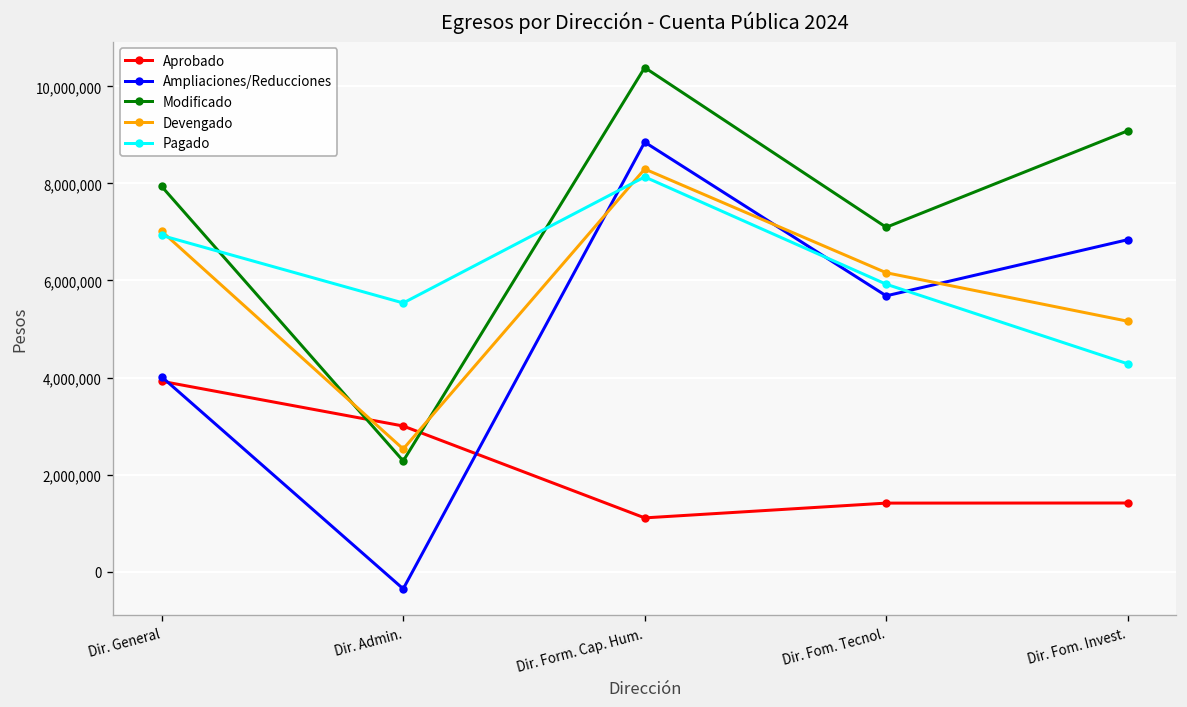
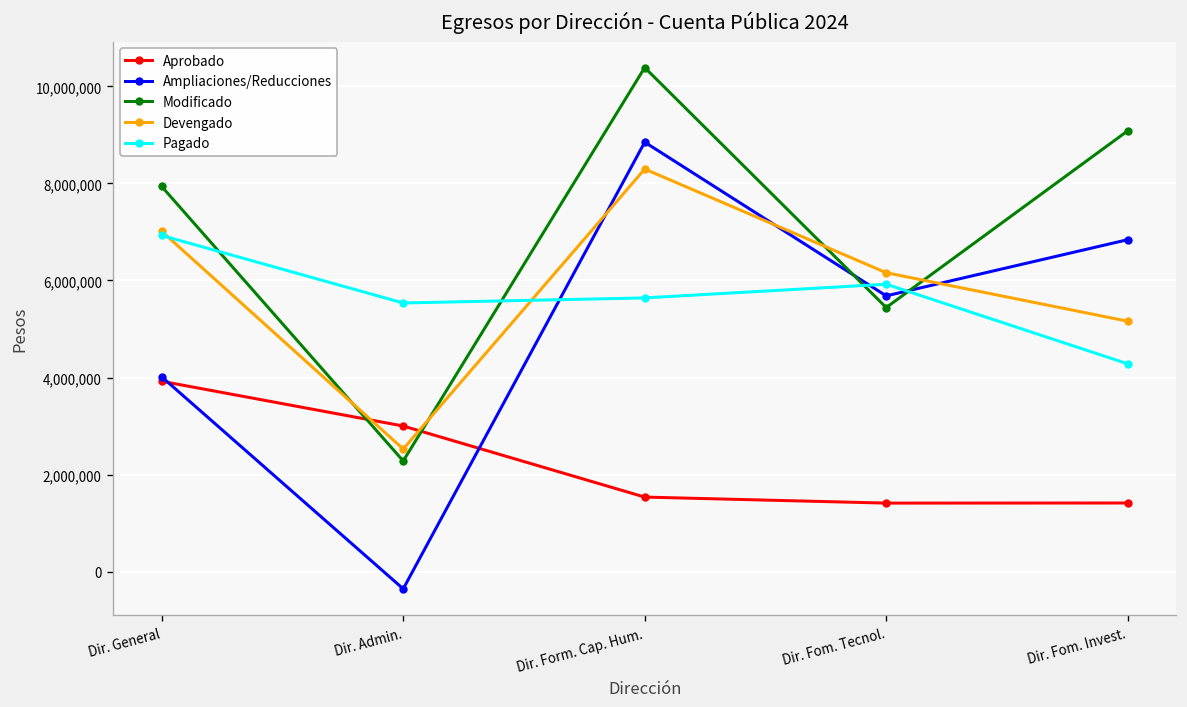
  {
    "Aprobado": {
      "Dir. General": "3,900,000",
      "Dir. Admin.": "3,000,000",
-     "Dir. Form. Cap. Hum.": "1,100,000",
+     "Dir. Form. Cap. Hum.": "1,500,000",
      "Dir. Fom. Tecnol.": "1,400,000",
      "Dir. Fom. Invest.": "1,400,000"
    },
    "Ampliaciones/Reducciones": {
      "Dir. General": "4,000,000",
      "Dir. Admin.": "-400,000",
      "Dir. Form. Cap. Hum.": "8,800,000",
      "Dir. Fom. Tecnol.": "5,700,000",
      "Dir. Fom. Invest.": "6,800,000"
    },
    "Modificado": {
      "Dir. General": "7,900,000",
      "Dir. Admin.": "2,300,000",
      "Dir. Form. Cap. Hum.": "10,400,000",
-     "Dir. Fom. Tecnol.": "7,100,000",
+     "Dir. Fom. Tecnol.": "5,400,000",
      "Dir. Fom. Invest.": "9,100,000"
    },
    "Devengado": {
      "Dir. General": "7,000,000",
      "Dir. Admin.": "2,500,000",
      "Dir. Form. Cap. Hum.": "8,300,000",
      "Dir. Fom. Tecnol.": "6,200,000",
      "Dir. Fom. Invest.": "5,200,000"
    },
    "Pagado": {
      "Dir. General": "6,900,000",
      "Dir. Admin.": "5,500,000",
-     "Dir. Form. Cap. Hum.": "8,100,000",
+     "Dir. Form. Cap. Hum.": "5,600,000",
      "Dir. Fom. Tecnol.": "5,900,000",
      "Dir. Fom. Invest.": "4,300,000"
    }
  }
